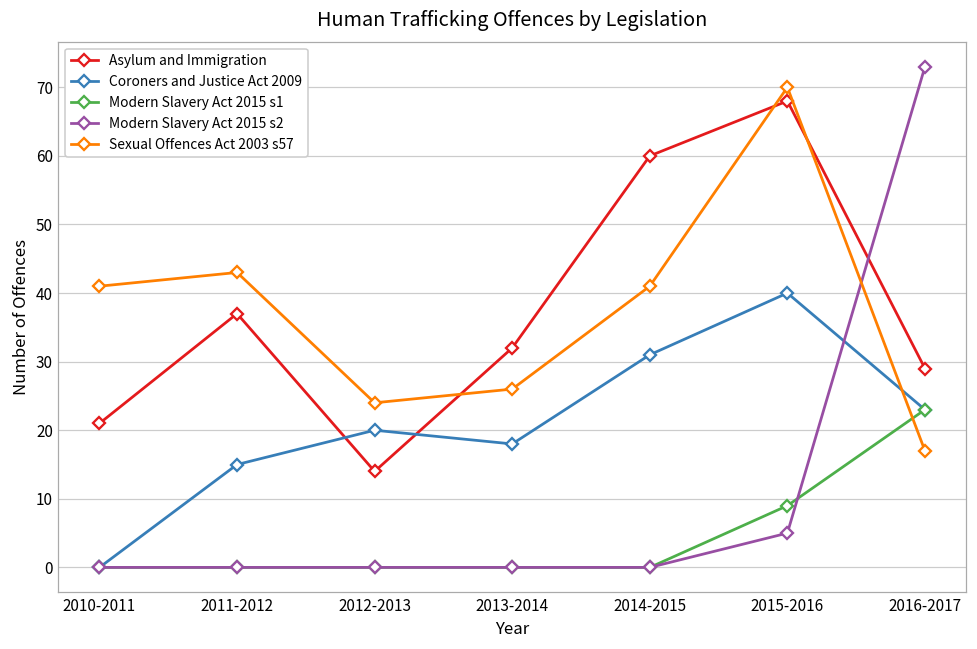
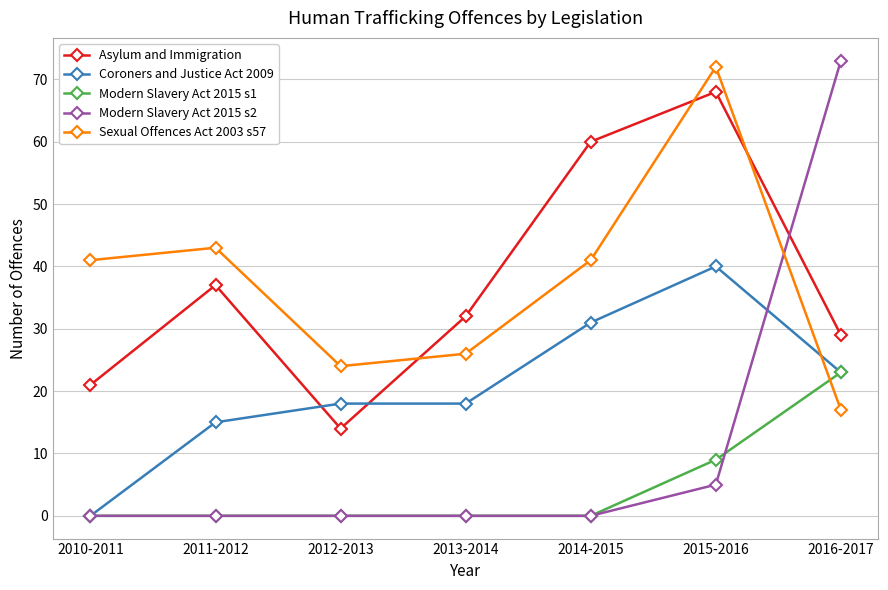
  {
    "Asylum and Immigration": {
      "2010-2011": 21,
      "2011-2012": 37,
      "2012-2013": 14,
      "2013-2014": 32,
      "2014-2015": 60,
      "2015-2016": 68,
      "2016-2017": 29
    },
    "Coroners and Justice Act 2009": {
      "2011-2012": 15,
-     "2012-2013": 20,
+     "2012-2013": 18,
      "2013-2014": 18,
      "2014-2015": 31,
      "2015-2016": 40
    },
    "Modern Slavery Act 2015 s1": {
      "2015-2016": 9
    },
    "Modern Slavery Act 2015 s2": {
      "2015-2016": 5,
      "2016-2017": 73
    },
    "Sexual Offences Act 2003 s57": {
      "2010-2011": 41,
      "2011-2012": 43,
      "2012-2013": 24,
      "2013-2014": 26,
      "2014-2015": 41,
-     "2015-2016": 70,
+     "2015-2016": 72,
      "2016-2017": 17
    }
  }
